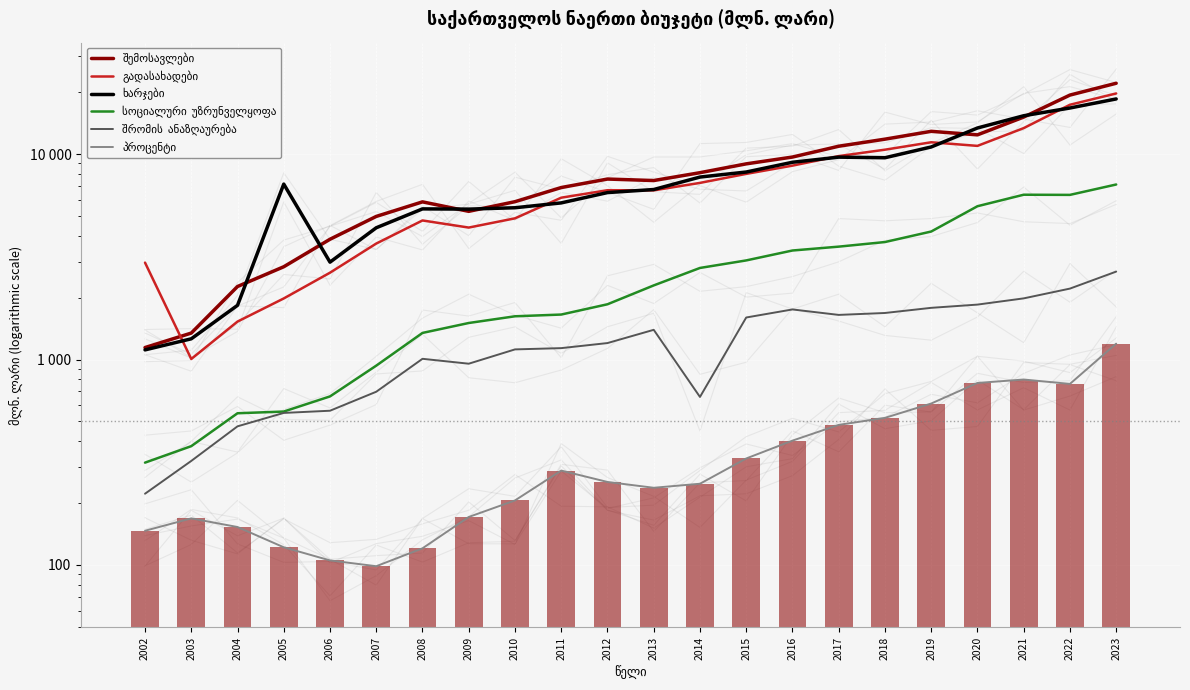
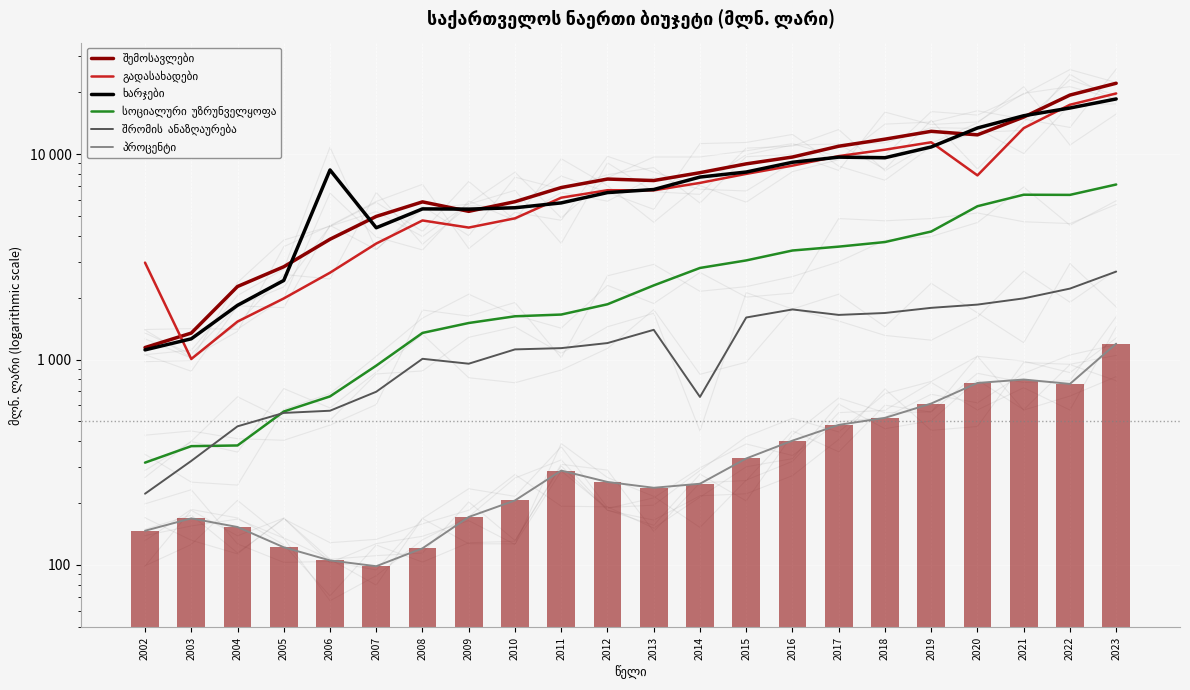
  {
    "გადასახადები": {
      "2002": 3000,
      "2006": 2600,
      "2007": 3700,
      "2008": 4800,
      "2009": 4400,
      "2011": 6100,
      "2016": 8800,
      "2018": 11000,
-     "2020": 11000
+     "2020": 7900
    },
    "ხარჯები": {
      "2003": 1300,
-     "2005": 7100,
-     "2006": 3000,
+     "2005": 2400,
+     "2006": 8400,
      "2007": 4400,
      "2011": 5800,
      "2014": 7700,
      "2022": 17000
    },
    "სოციალური უზრუნველყოფა": {
      "2002": 310,
      "2003": 380,
-     "2004": 550,
+     "2004": 380,
      "2006": 660,
      "2007": 900,
      "2009": 1500,
      "2011": 1700,
      "2012": 1900,
      "2013": 2300,
      "2014": 2800,
      "2015": 3000,
      "2016": 3400,
      "2017": 3500,
      "2019": 4200,
      "2020": 5600,
      "2021": 6300,
      "2022": 6300,
      "2023": 7100
    },
    "შრომის ანაზღაურება": {
      "2002": 220,
      "2003": 320,
      "2004": 470,
      "2006": 560,
      "2007": 700,
      "2008": 1000,
      "2009": 1000,
      "2010": 1100,
      "2011": 1100,
      "2012": 1200,
      "2013": 1400,
      "2014": 660,
      "2015": 1600,
      "2017": 1600,
      "2018": 1700,
      "2019": 1800,
      "2020": 1900,
      "2021": 2000,
      "2022": 2200
    }
  }
